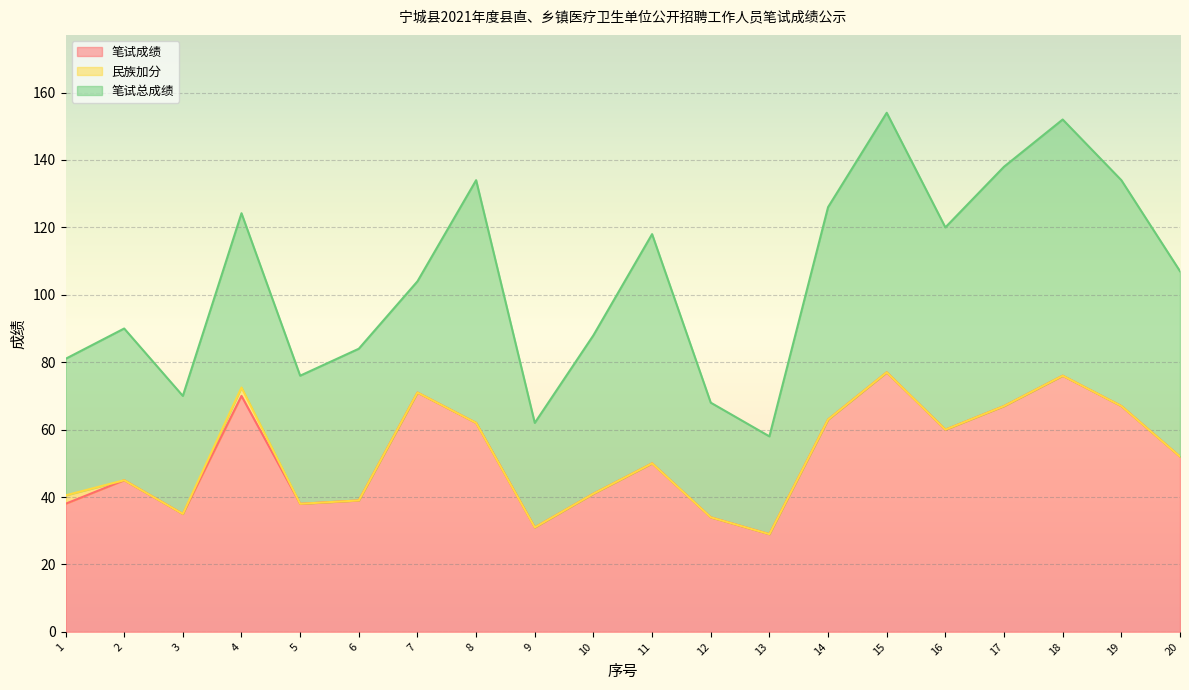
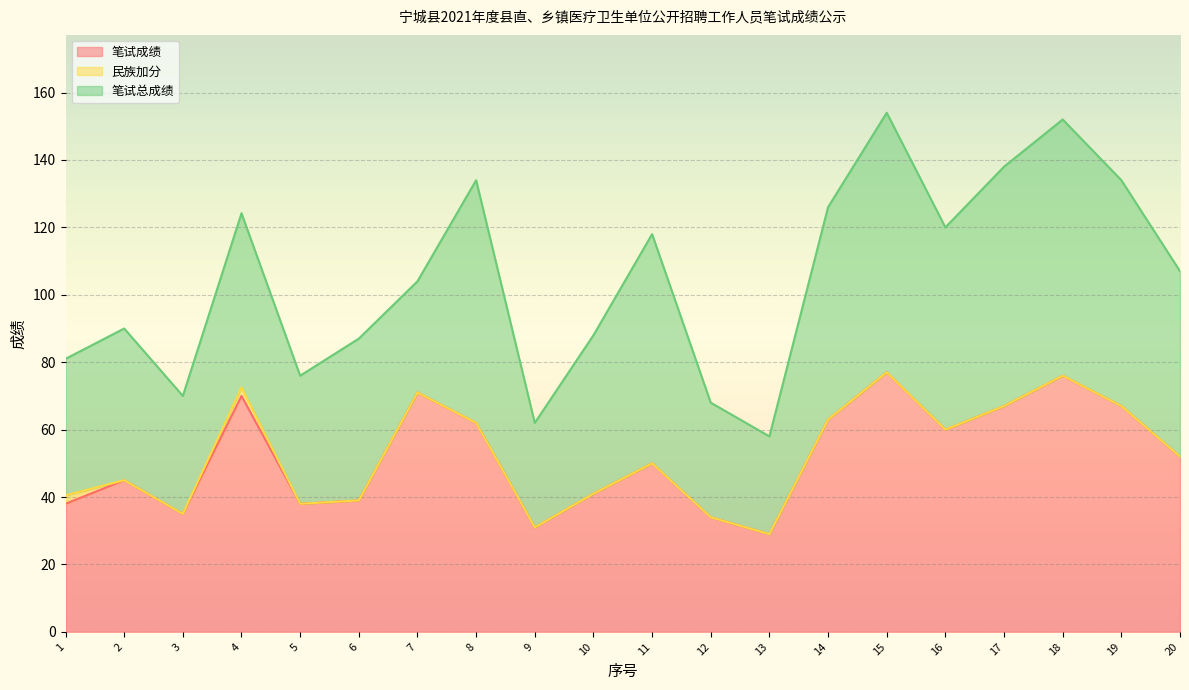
  {
    "笔试成绩": {
      "1": 38,
      "4": 70
    },
    "民族加分": {
      "1": 3,
      "4": 3
    },
    "笔试总成绩": {
      "1": 41,
      "2": 45,
      "3": 35,
      "4": 52,
      "5": 38,
-     "6": 45,
+     "6": 48,
      "7": 33,
      "8": 72,
      "9": 31,
      "10": 47,
      "11": 68,
      "12": 34,
      "13": 29,
      "14": 63,
      "15": 77,
      "16": 60,
      "17": 71,
      "18": 76,
      "19": 67,
      "20": 55
    }
  }
